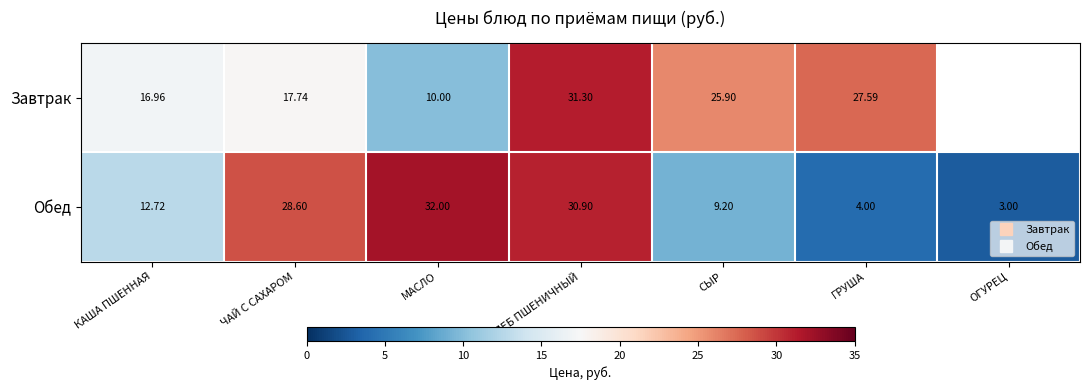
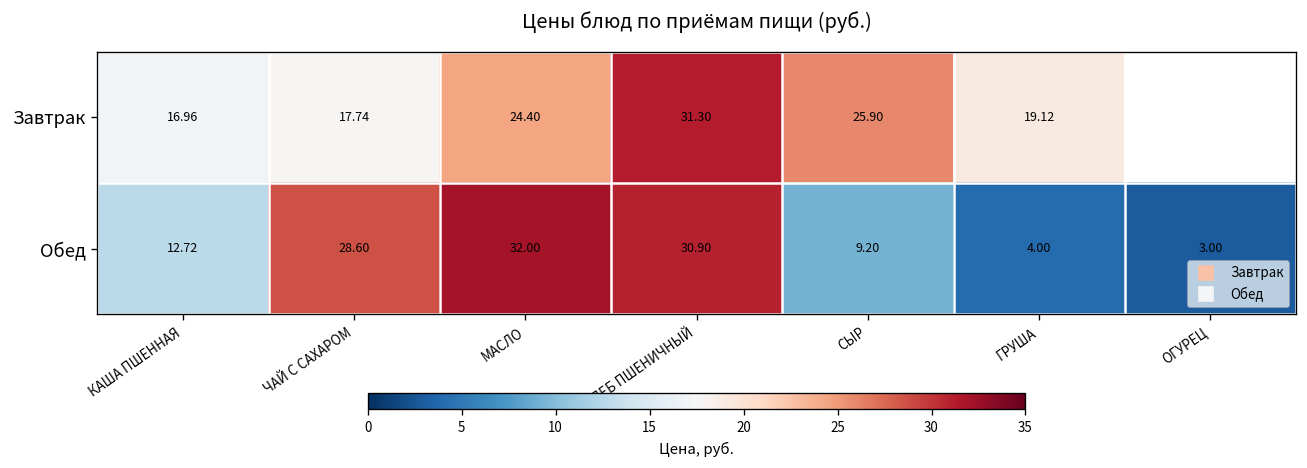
  {
    "Завтрак": {
      "КАША ПШЕННАЯ": 16.96,
      "ЧАЙ С САХАРОМ": 17.74,
-     "МАСЛО": 10.00,
+     "МАСЛО": 24.40,
      "ХЛЕБ ПШЕНИЧНЫЙ": 31.30,
      "СЫР": 25.90,
-     "ГРУША": 27.59
+     "ГРУША": 19.12
    },
    "Обед": {
      "КАША ПШЕННАЯ": 12.72,
      "ЧАЙ С САХАРОМ": 28.60,
      "МАСЛО": 32.00,
      "ХЛЕБ ПШЕНИЧНЫЙ": 30.90,
      "СЫР": 9.20,
      "ГРУША": 4.00,
      "ОГУРЕЦ": 3.00
    }
  }
